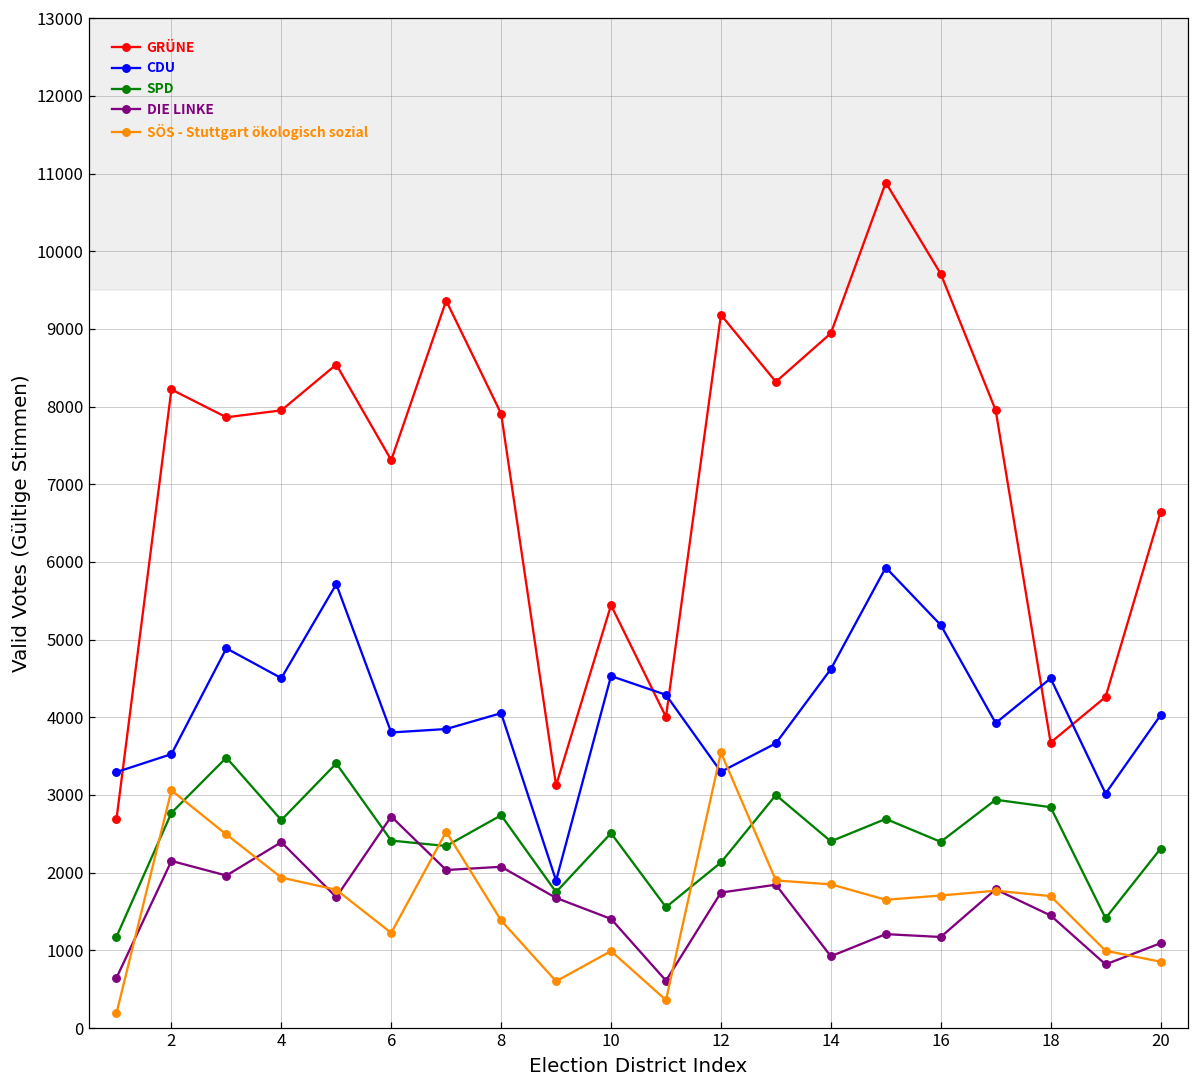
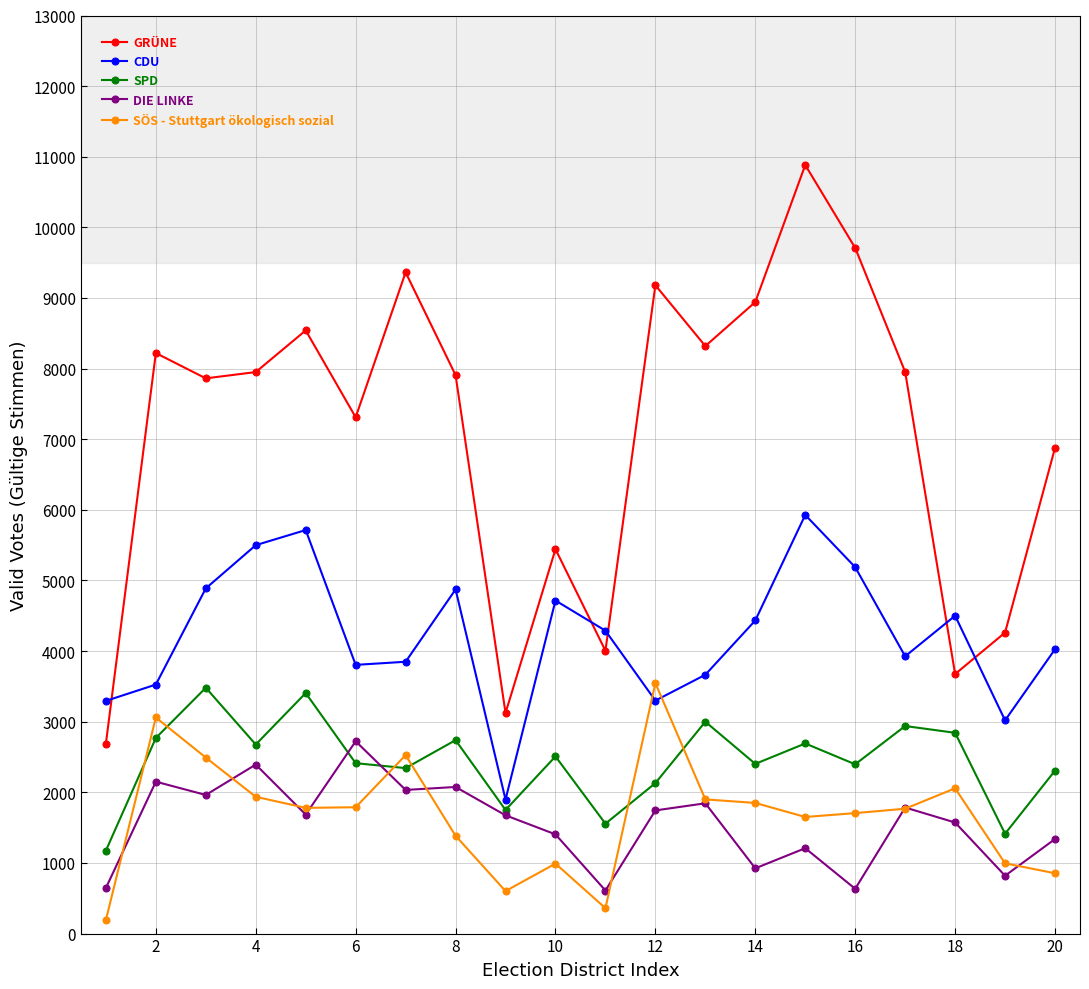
  {
    "GRÜNE": {
      "2": 8200,
      "4": 8000,
      "6": 7300,
      "8": 7900,
      "10": 5400,
      "12": 9200,
      "14": 8900,
      "16": 9700,
      "18": 3700,
-     "20": 6600
+     "20": 6900
    },
    "CDU": {
      "2": 3500,
-     "4": 4500,
+     "4": 5500,
      "6": 3800,
-     "8": 4100,
-     "10": 4500,
+     "8": 4900,
+     "10": 4700,
      "12": 3300,
-     "14": 4600,
+     "14": 4400,
      "16": 5200,
      "18": 4500,
      "20": 4000
    },
    "SPD": {
      "2": 2800,
      "4": 2700,
      "6": 2400,
      "8": 2700,
      "10": 2500,
      "12": 2100,
      "14": 2400,
      "16": 2400,
      "18": 2800,
      "20": 2300
    },
    "DIE LINKE": {
      "2": 2200,
      "4": 2400,
      "6": 2700,
      "8": 2100,
      "10": 1400,
      "12": 1700,
      "14": 900,
-     "16": 1200,
-     "18": 1400,
-     "20": 1100
+     "16": 600,
+     "18": 1600,
+     "20": 1300
    },
    "SÖS - Stuttgart ökologisch sozial": {
      "2": 3100,
      "4": 1900,
-     "6": 1200,
+     "6": 1800,
      "8": 1400,
      "10": 1000,
      "12": 3500,
      "14": 1900,
      "16": 1700,
-     "18": 1700,
+     "18": 2100,
      "20": 900
    }
  }
